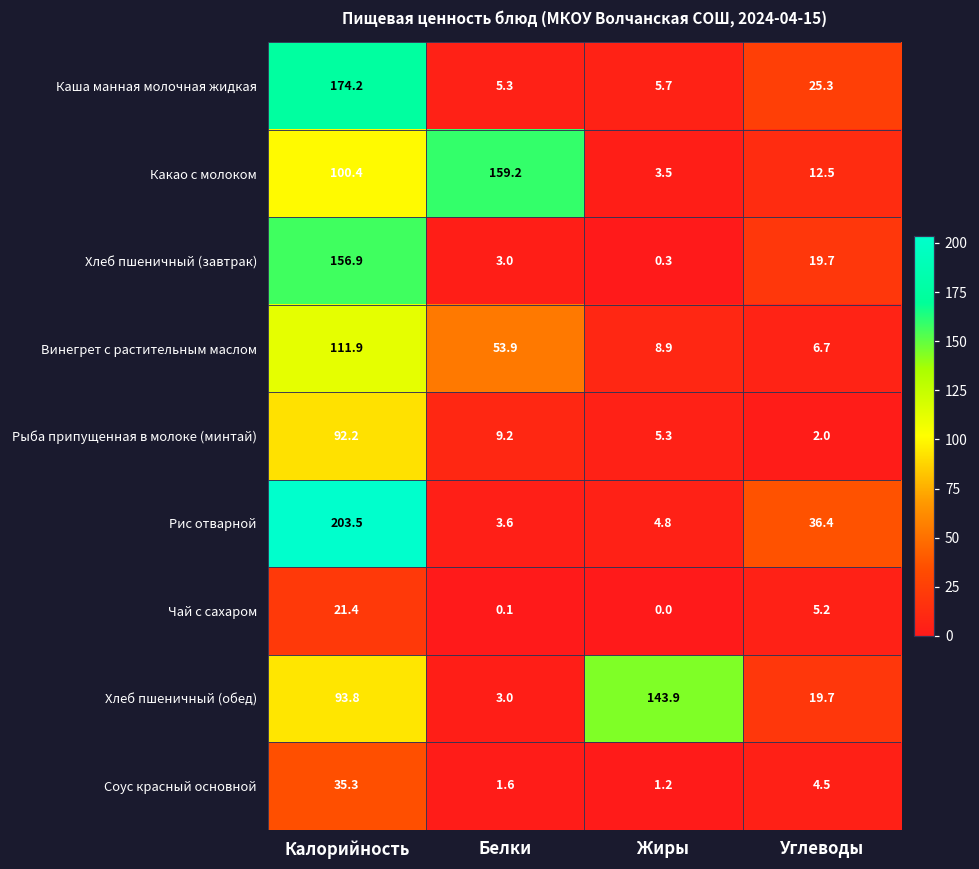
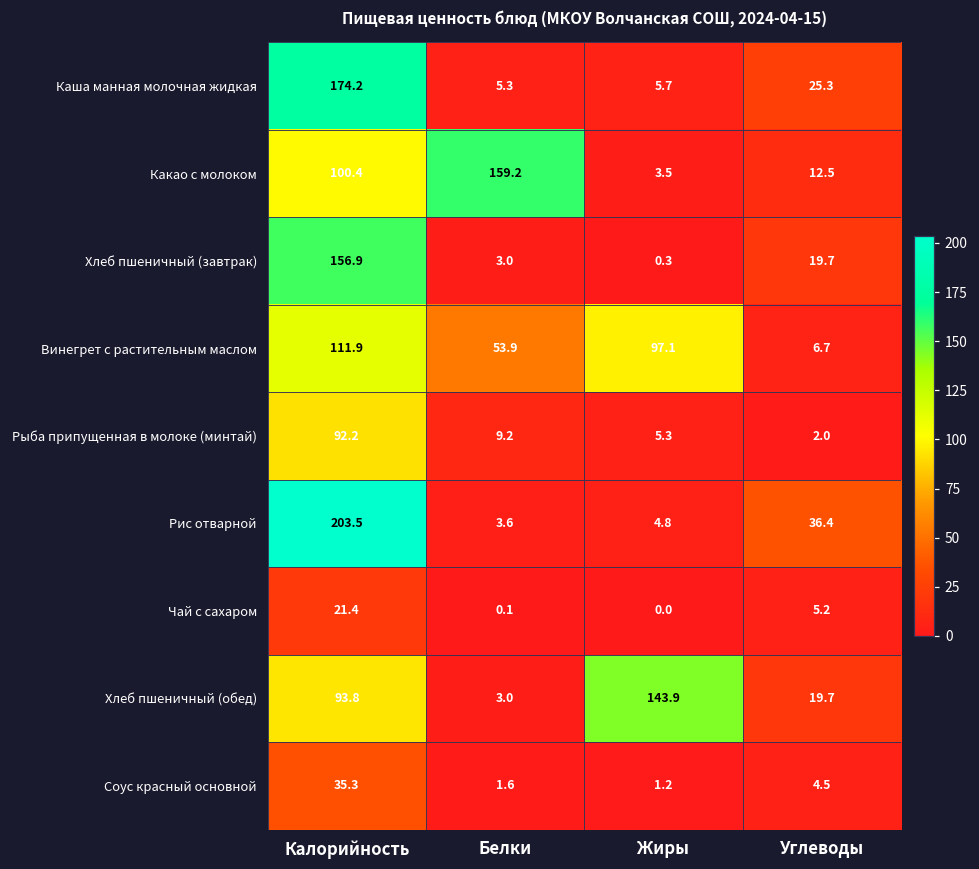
  {
    "Каша манная молочная жидкая": {
      "Калорийность": 174.2,
      "Белки": 5.3,
      "Жиры": 5.7,
      "Углеводы": 25.3
    },
    "Какао с молоком": {
      "Калорийность": 100.4,
      "Белки": 159.2,
      "Жиры": 3.5,
      "Углеводы": 12.5
    },
    "Хлеб пшеничный (завтрак)": {
      "Калорийность": 156.9,
      "Белки": 3.0,
      "Жиры": 0.3,
      "Углеводы": 19.7
    },
    "Винегрет с растительным маслом": {
      "Калорийность": 111.9,
      "Белки": 53.9,
-     "Жиры": 8.9,
+     "Жиры": 97.1,
      "Углеводы": 6.7
    },
    "Рыба припущенная в молоке (минтай)": {
      "Калорийность": 92.2,
      "Белки": 9.2,
      "Жиры": 5.3,
      "Углеводы": 2.0
    },
    "Рис отварной": {
      "Калорийность": 203.5,
      "Белки": 3.6,
      "Жиры": 4.8,
      "Углеводы": 36.4
    },
    "Чай с сахаром": {
      "Калорийность": 21.4,
      "Белки": 0.1,
      "Жиры": 0.0,
      "Углеводы": 5.2
    },
    "Хлеб пшеничный (обед)": {
      "Калорийность": 93.8,
      "Белки": 3.0,
      "Жиры": 143.9,
      "Углеводы": 19.7
    },
    "Соус красный основной": {
      "Калорийность": 35.3,
      "Белки": 1.6,
      "Жиры": 1.2,
      "Углеводы": 4.5
    }
  }
